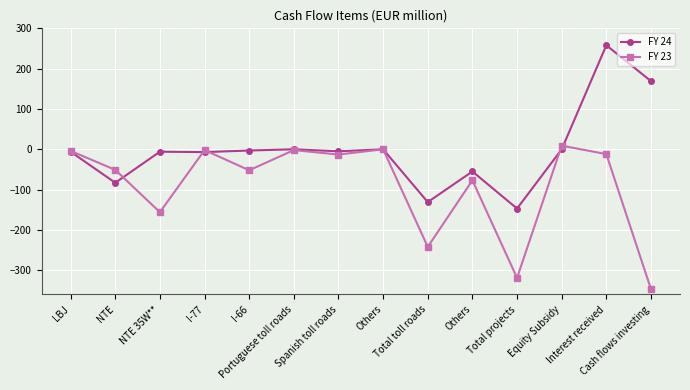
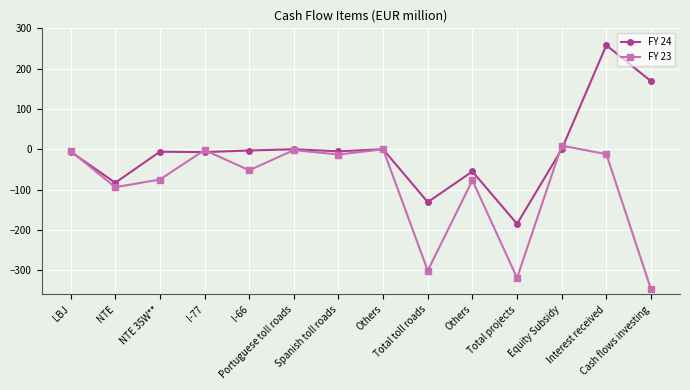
  {
    "FY 24": {
      "NTE": -80,
      "NTE 35W**": -10,
      "I-66": 0,
      "Spanish toll roads": -10,
      "Total toll roads": -130,
-     "Total projects": -150,
+     "Total projects": -190,
      "Equity Subsidy": 0,
      "Interest received": 260,
      "Cash flows investing": 170
    },
    "FY 23": {
-     "NTE": -50,
-     "NTE 35W**": -160,
+     "NTE": -90,
+     "NTE 35W**": -80,
      "I-66": -50,
      "Spanish toll roads": -10,
-     "Total toll roads": -240,
+     "Total toll roads": -300,
      "Total projects": -320,
      "Equity Subsidy": 10,
      "Interest received": -10,
      "Cash flows investing": -350
    }
  }
